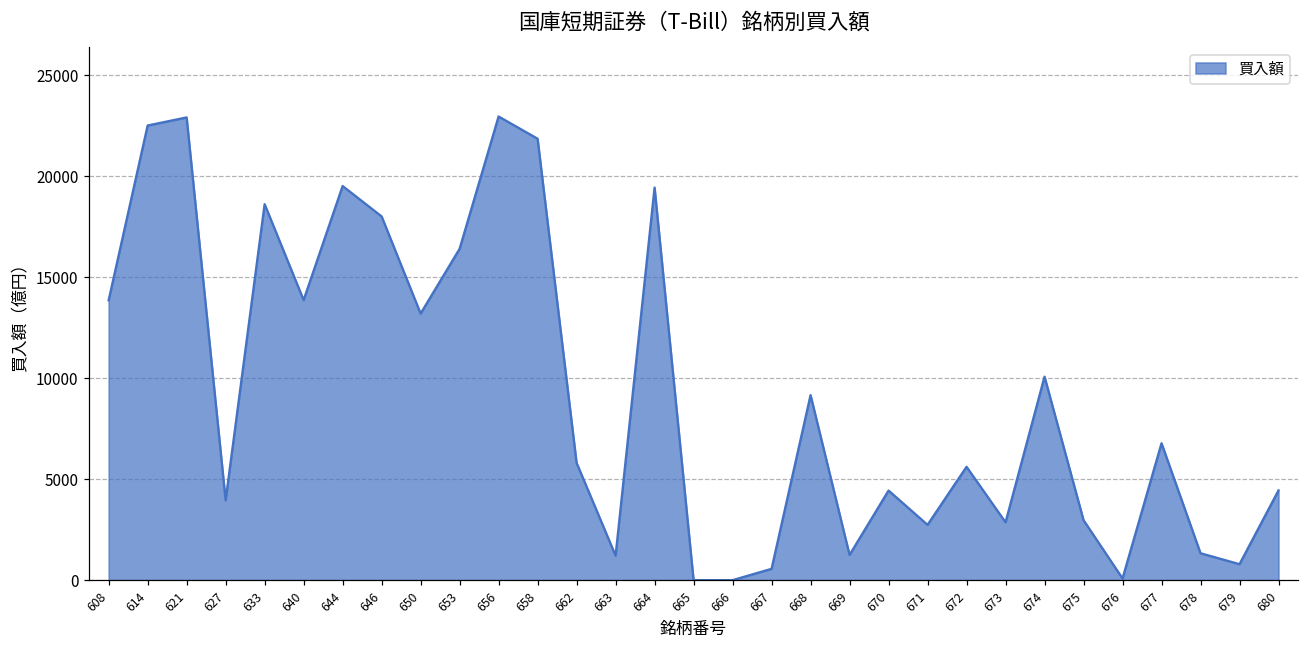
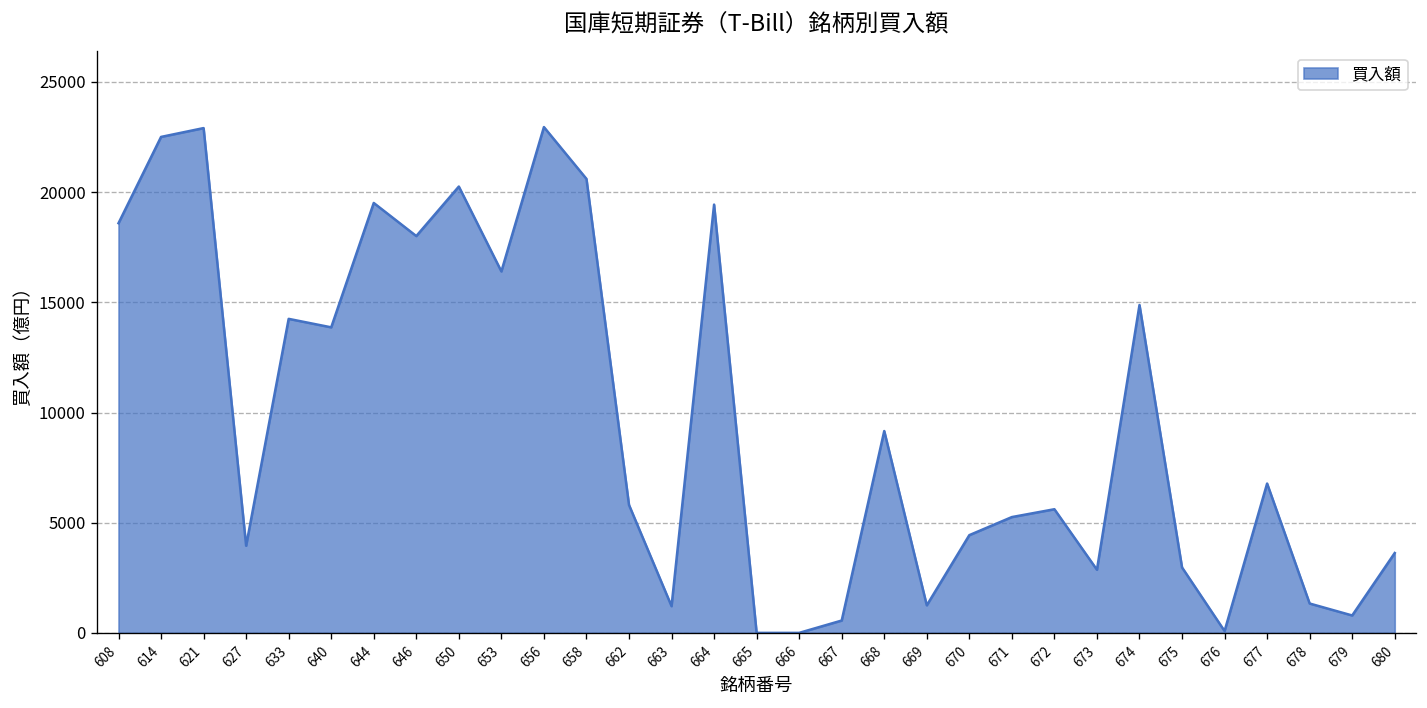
  {
-   "608": 13900,
+   "608": 18600,
    "614": 22500,
    "621": 22900,
    "627": 4000,
-   "633": 18600,
+   "633": 14300,
    "640": 13900,
    "644": 19500,
    "646": 18000,
-   "650": 13200,
+   "650": 20300,
    "653": 16400,
    "656": 23000,
-   "658": 21900,
+   "658": 20600,
    "662": 5800,
    "663": 1200,
    "664": 19400,
    "665": 0,
    "666": 0,
    "667": 600,
    "668": 9200,
    "669": 1300,
    "670": 4400,
-   "671": 2700,
+   "671": 5300,
    "672": 5600,
    "673": 2900,
-   "674": 10100,
+   "674": 14900,
    "675": 3000,
    "676": 100,
    "677": 6800,
    "678": 1300,
    "679": 800,
-   "680": 4400
+   "680": 3600
  }
